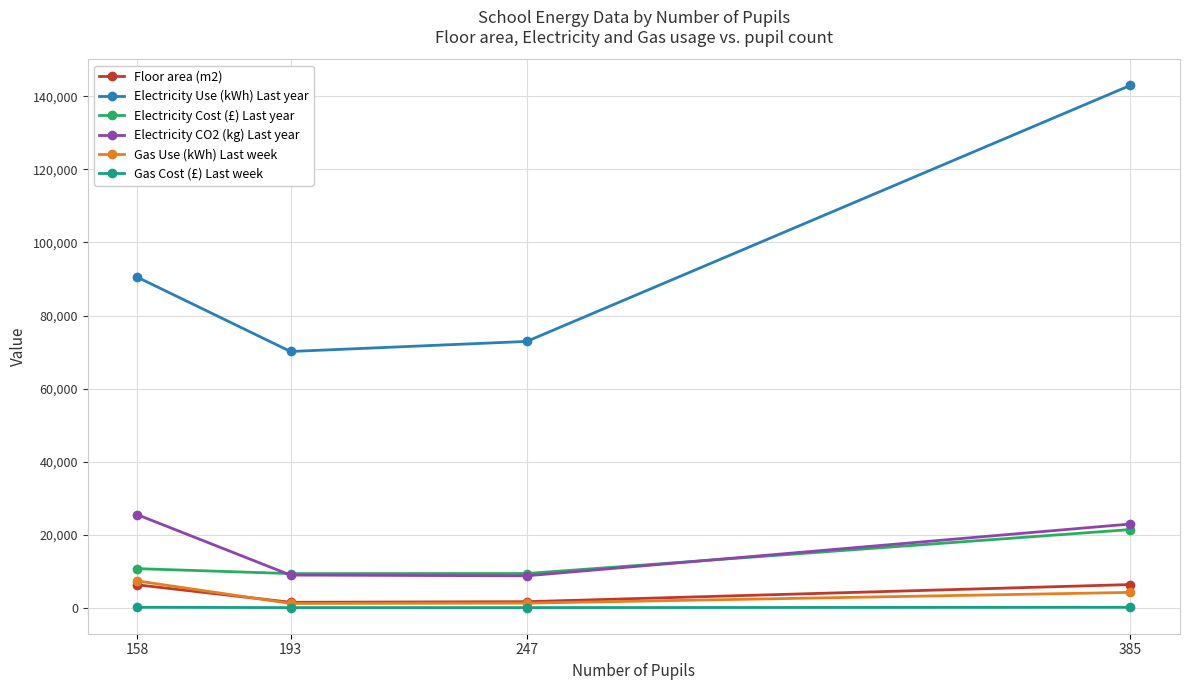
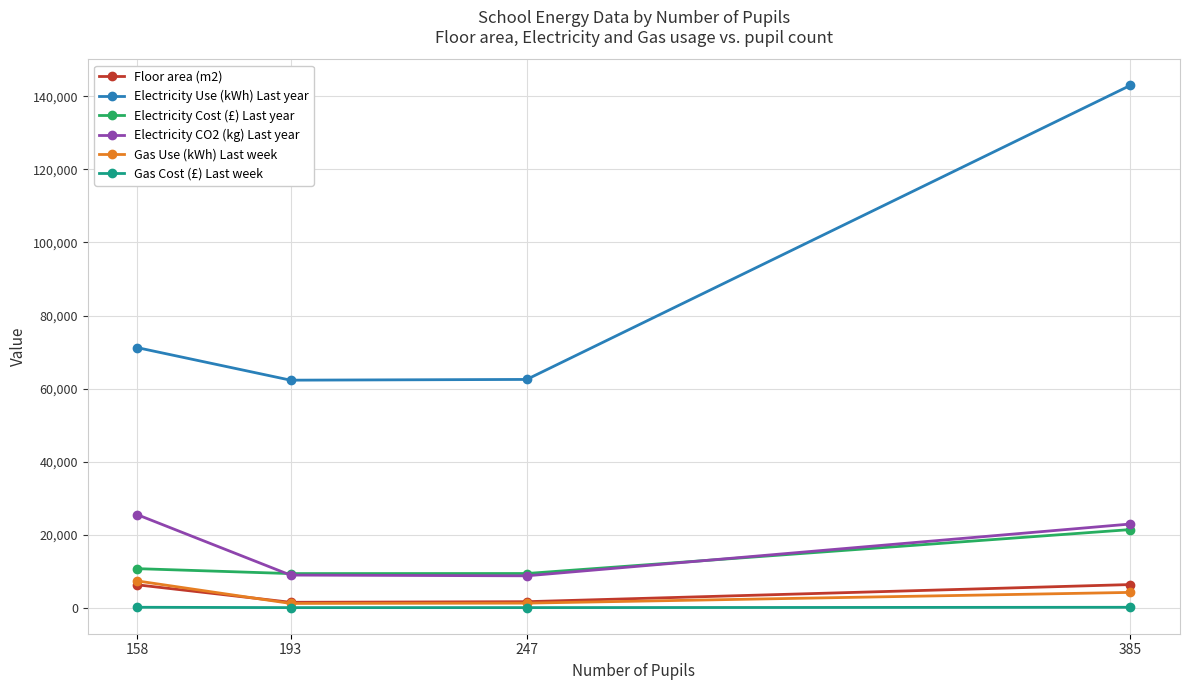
  {
    "Floor area (m2)": {
      "158": "6,000",
      "385": "6,000"
    },
    "Electricity Use (kWh) Last year": {
-     "158": "90,000",
-     "193": "70,000",
-     "247": "73,000",
+     "158": "71,000",
+     "193": "62,000",
+     "247": "63,000",
      "385": "143,000"
    },
    "Electricity CO2 (kg) Last year": {
      "158": "25,000",
      "385": "23,000"
    },
    "Gas Use (kWh) Last week": {
      "158": "7,000",
      "385": "4,000"
    }
  }
